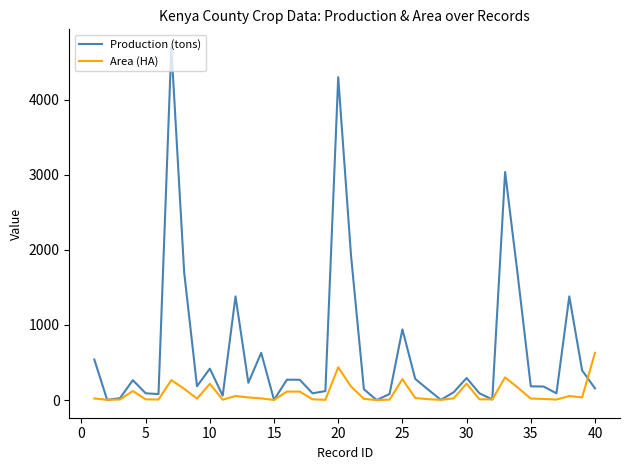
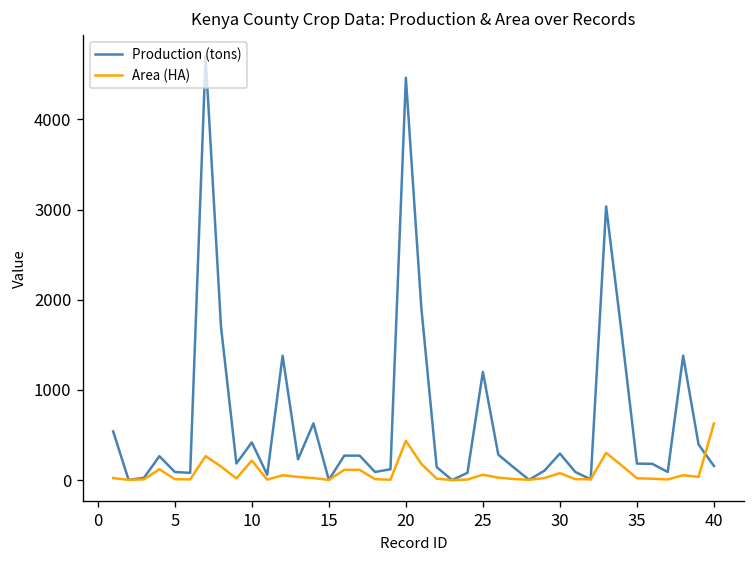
  {
    "Production (tons)": {
      "5": 100,
      "10": 400,
-     "20": 4300,
-     "25": 900,
+     "20": 4500,
+     "25": 1200,
      "30": 300,
      "35": 200,
      "40": 200
    },
    "Area (HA)": {
      "5": 0,
      "10": 200,
      "20": 400,
-     "25": 300,
-     "30": 200,
+     "25": 100,
+     "30": 100,
      "35": 0,
      "40": 600
    }
  }
